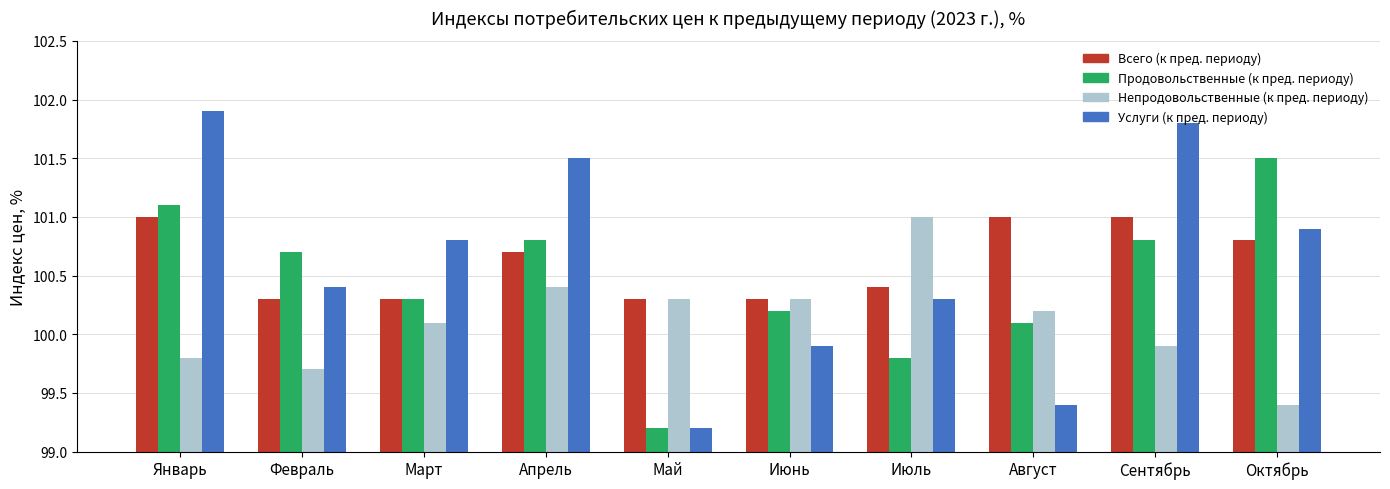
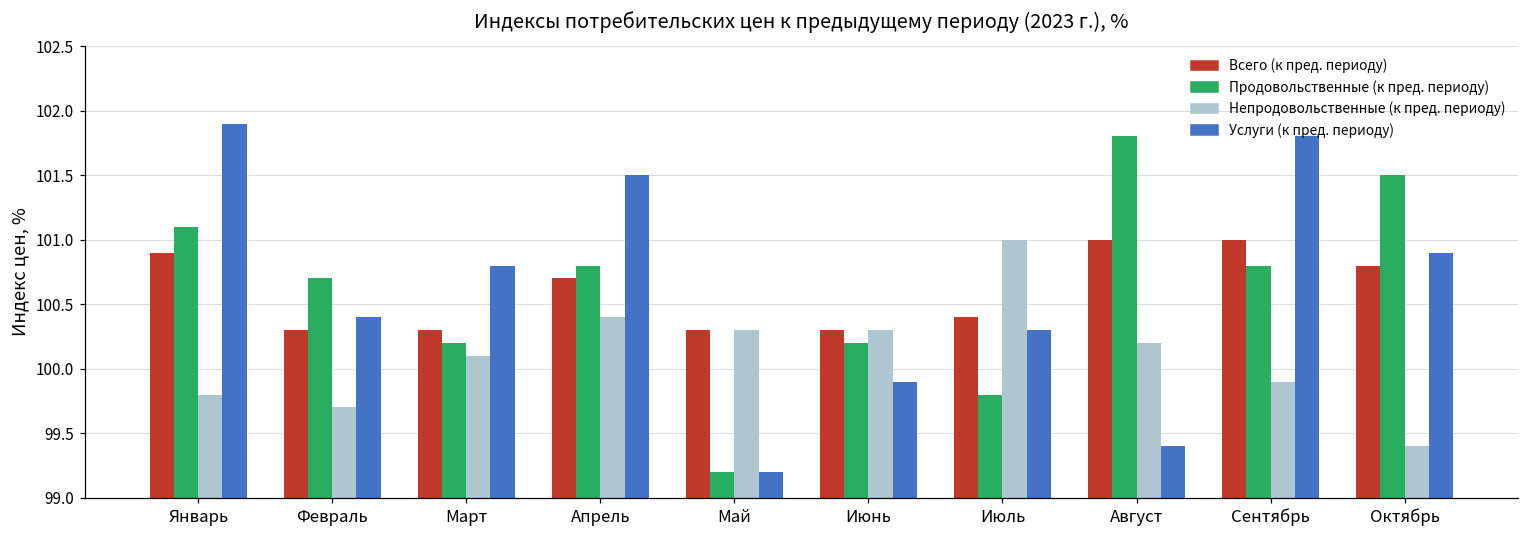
  {
    "Всего (к пред. периоду)": {
-     "Январь": 101.0,
+     "Январь": 100.9,
      "Февраль": 100.3,
      "Март": 100.3,
      "Апрель": 100.7,
      "Май": 100.3,
      "Июнь": 100.3,
      "Июль": 100.4,
      "Август": 101.0,
      "Сентябрь": 101.0,
      "Октябрь": 100.8
    },
    "Продовольственные (к пред. периоду)": {
      "Январь": 101.1,
      "Февраль": 100.7,
-     "Март": 100.3,
+     "Март": 100.2,
      "Апрель": 100.8,
      "Май": 99.2,
      "Июнь": 100.2,
      "Июль": 99.8,
-     "Август": 100.1,
+     "Август": 101.8,
      "Сентябрь": 100.8,
      "Октябрь": 101.5
    },
    "Непродовольственные (к пред. периоду)": {
      "Январь": 99.8,
      "Февраль": 99.7,
      "Март": 100.1,
      "Апрель": 100.4,
      "Май": 100.3,
      "Июнь": 100.3,
      "Июль": 101.0,
      "Август": 100.2,
      "Сентябрь": 99.9,
      "Октябрь": 99.4
    },
    "Услуги (к пред. периоду)": {
      "Январь": 101.9,
      "Февраль": 100.4,
      "Март": 100.8,
      "Апрель": 101.5,
      "Май": 99.2,
      "Июнь": 99.9,
      "Июль": 100.3,
      "Август": 99.4,
      "Сентябрь": 101.8,
      "Октябрь": 100.9
    }
  }
